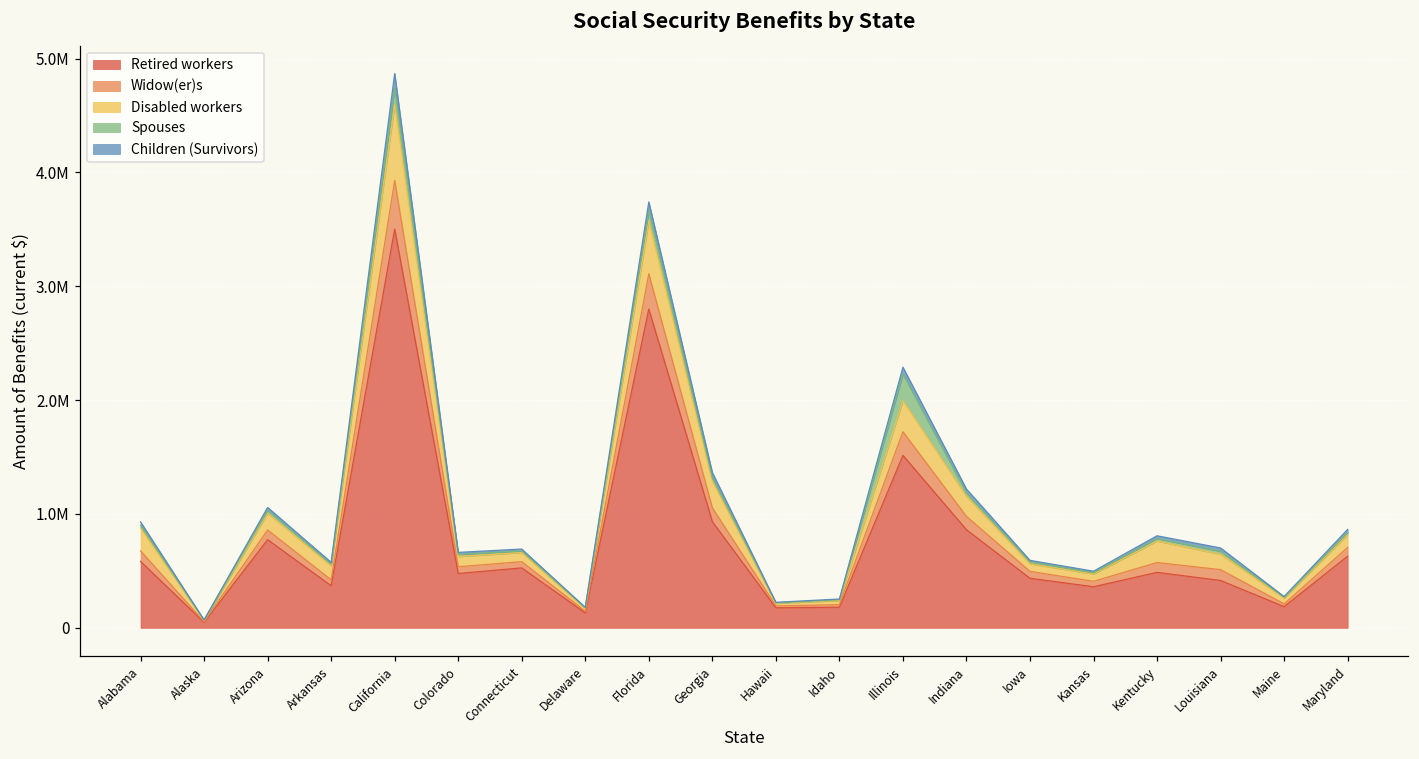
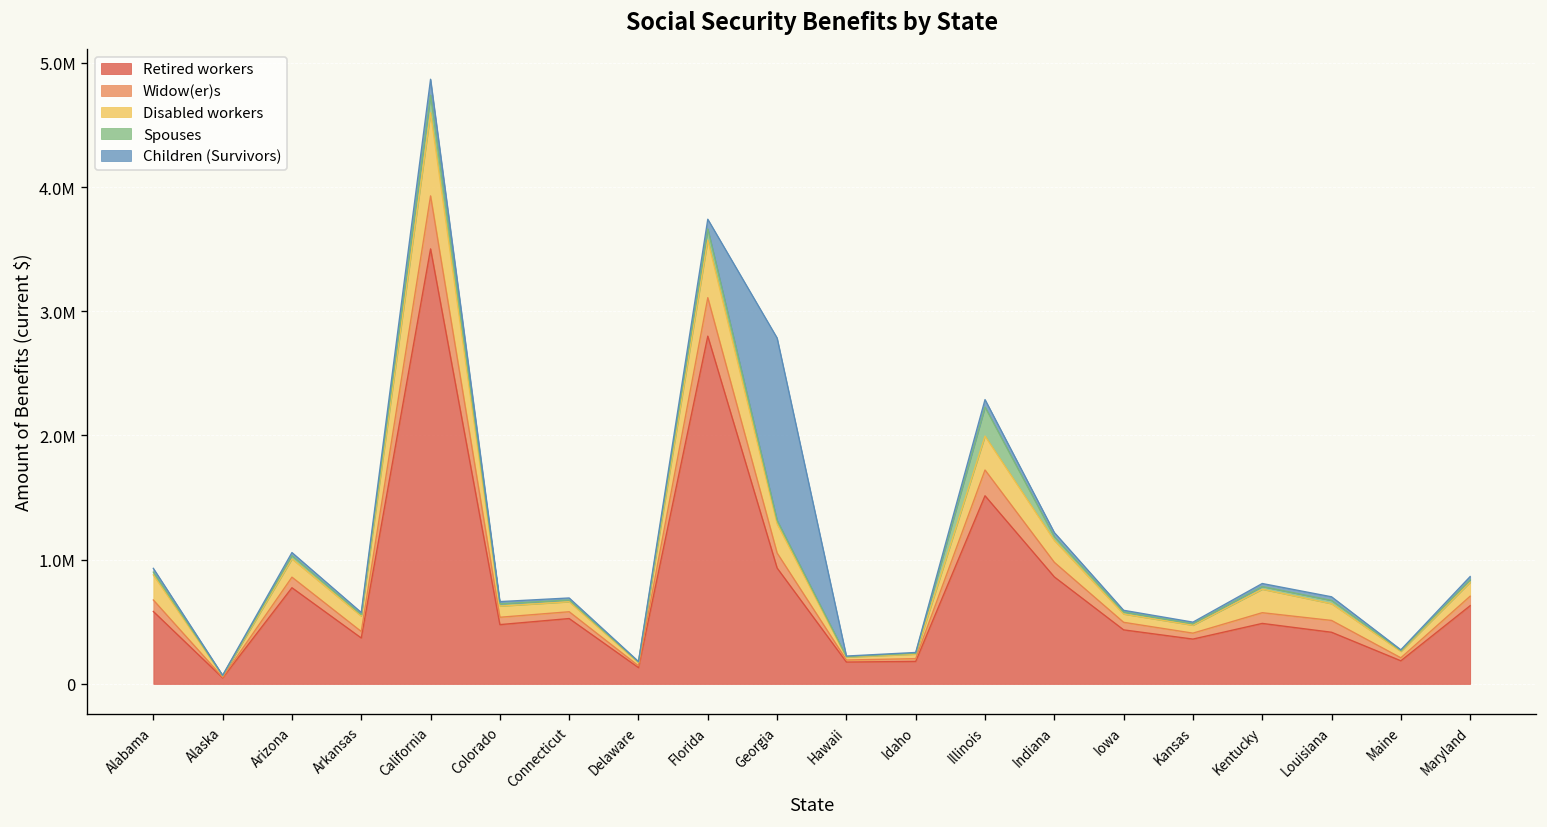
  {
    "Disabled workers": {
      "Arizona": 150000,
      "California": 670000,
      "Florida": 460000,
      "Georgia": 230000,
      "Illinois": 270000,
      "Indiana": 180000,
      "Louisiana": 130000
    },
    "Spouses": {
      "Arizona": 30000,
      "California": 140000,
      "Florida": 90000,
      "Georgia": 30000,
      "Illinois": 230000,
      "Indiana": 30000,
      "Louisiana": 30000
    },
    "Children (Survivors)": {
      "Alabama": 30000,
      "Arizona": 30000,
      "California": 130000,
      "Florida": 80000,
-     "Georgia": 50000,
+     "Georgia": 1470000,
      "Illinois": 60000,
      "Indiana": 30000,
      "Louisiana": 30000,
      "Maryland": 30000
    }
  }
